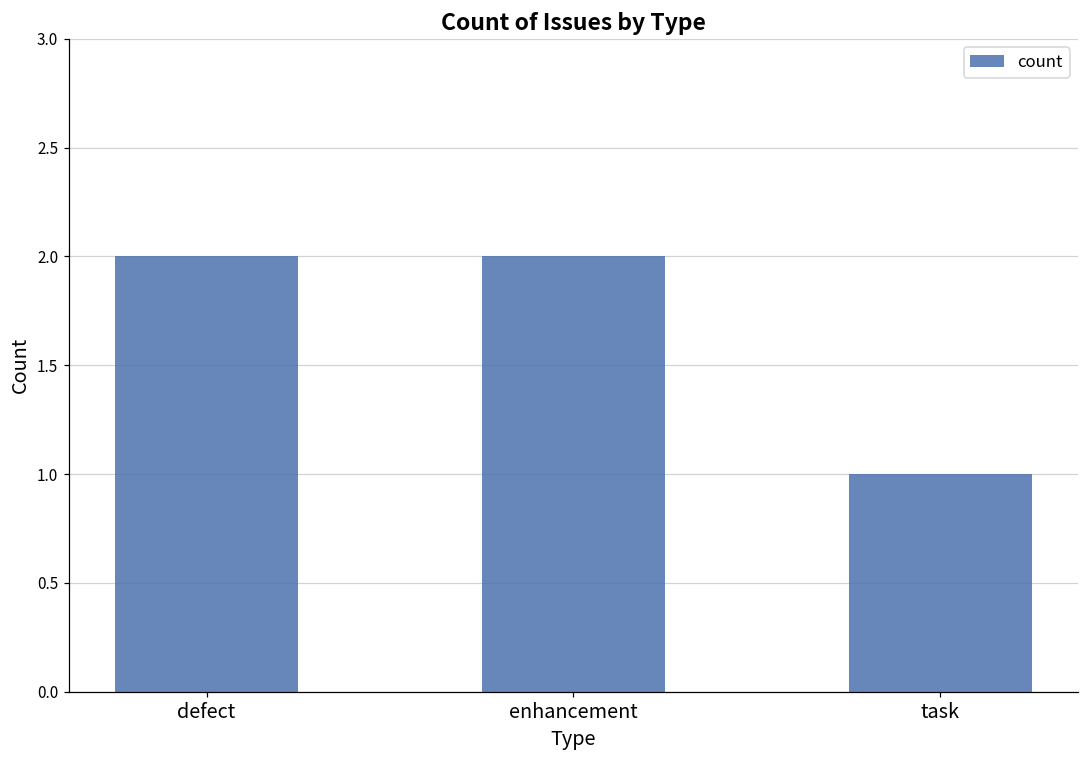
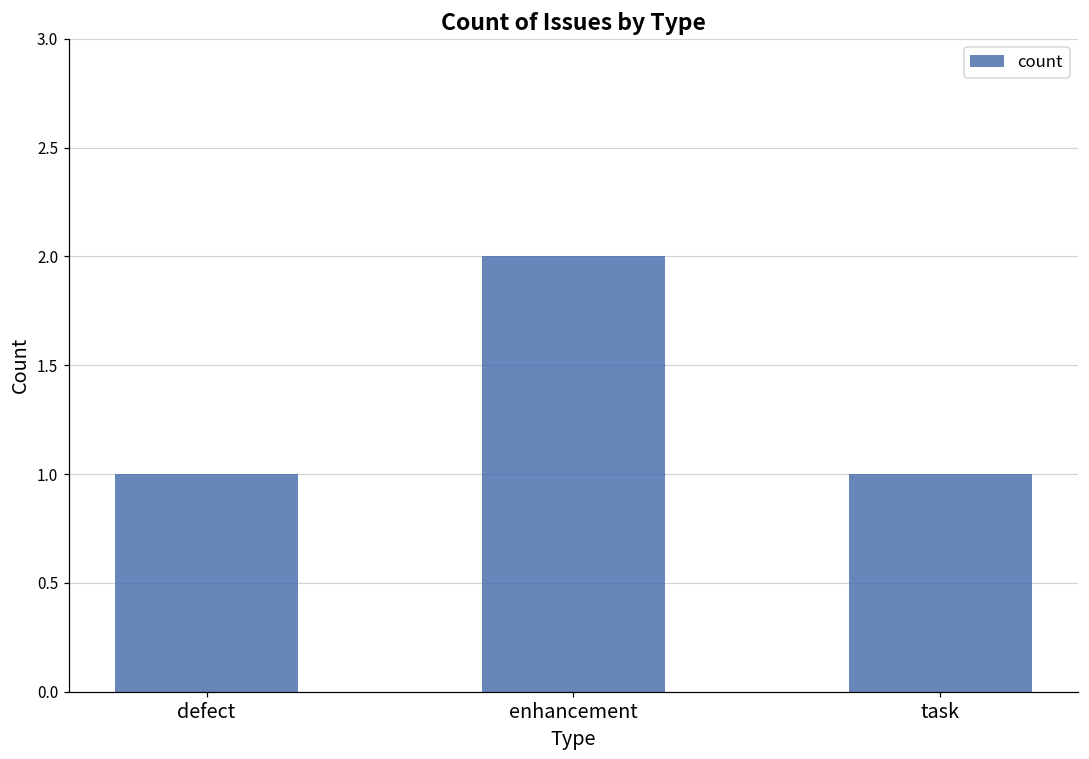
  {
-   "defect": 2,
+   "defect": 1,
    "enhancement": 2,
    "task": 1
  }
